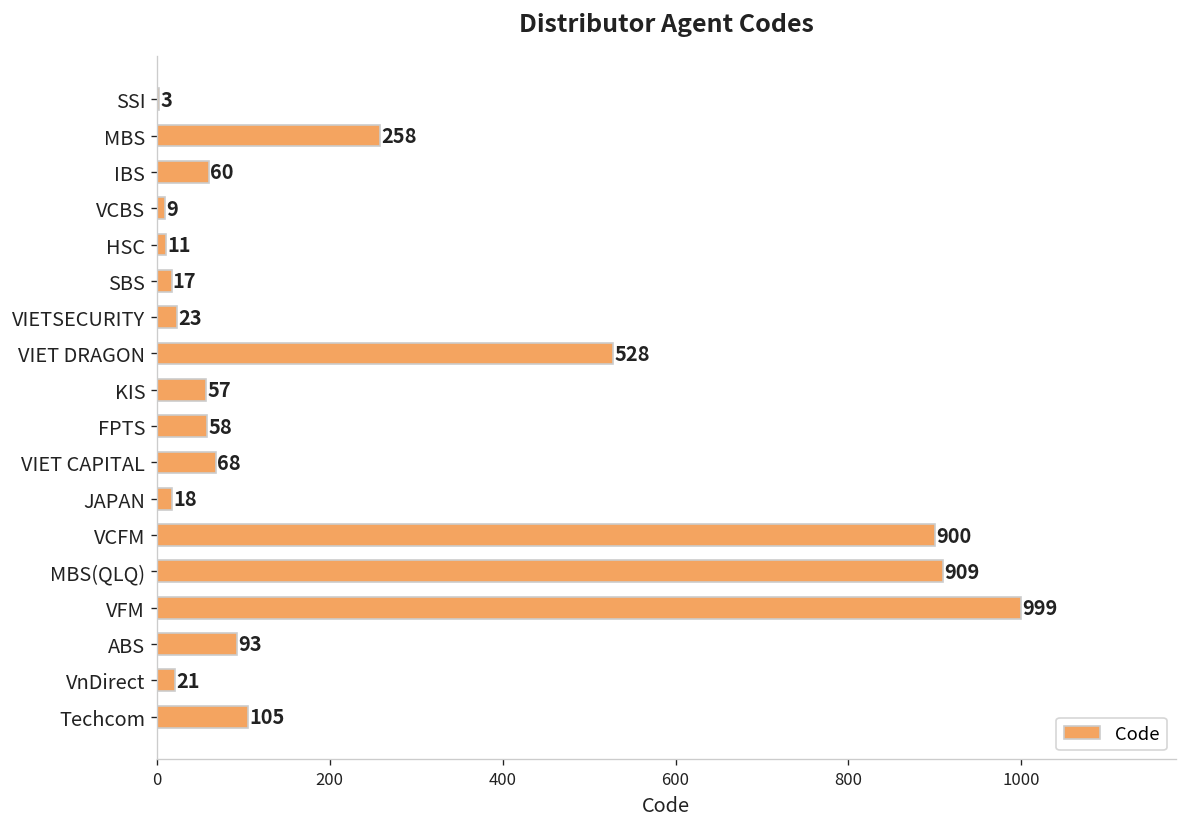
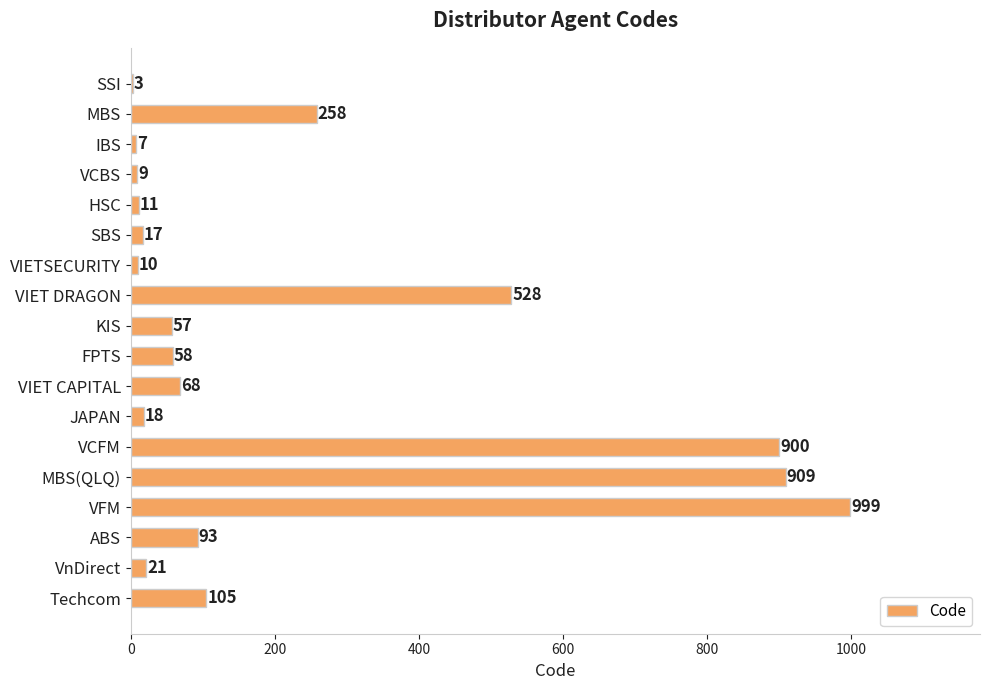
  {
    "SSI": 3,
    "MBS": 258,
-   "IBS": 60,
+   "IBS": 7,
    "VCBS": 9,
    "HSC": 11,
    "SBS": 17,
-   "VIETSECURITY": 23,
+   "VIETSECURITY": 10,
    "VIET DRAGON": 528,
    "KIS": 57,
    "FPTS": 58,
    "VIET CAPITAL": 68,
    "JAPAN": 18,
    "VCFM": 900,
    "MBS(QLQ)": 909,
    "VFM": 999,
    "ABS": 93,
    "VnDirect": 21,
    "Techcom": 105
  }
